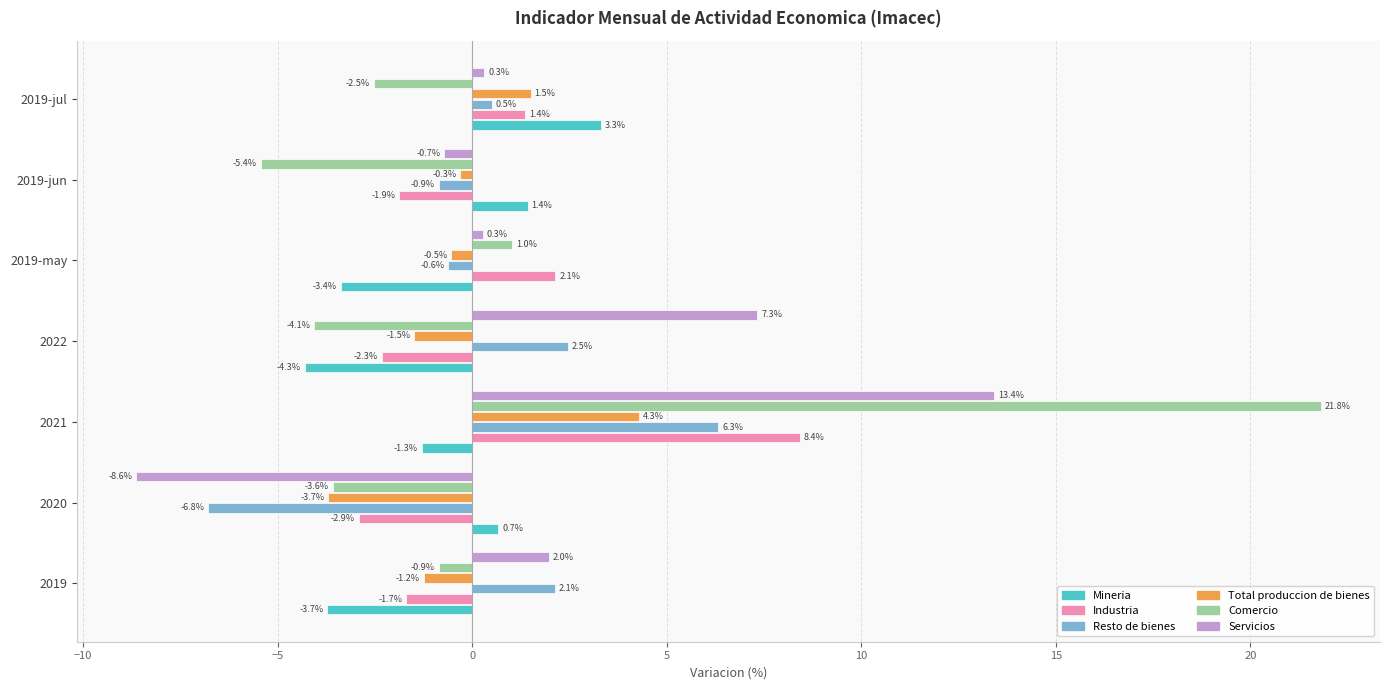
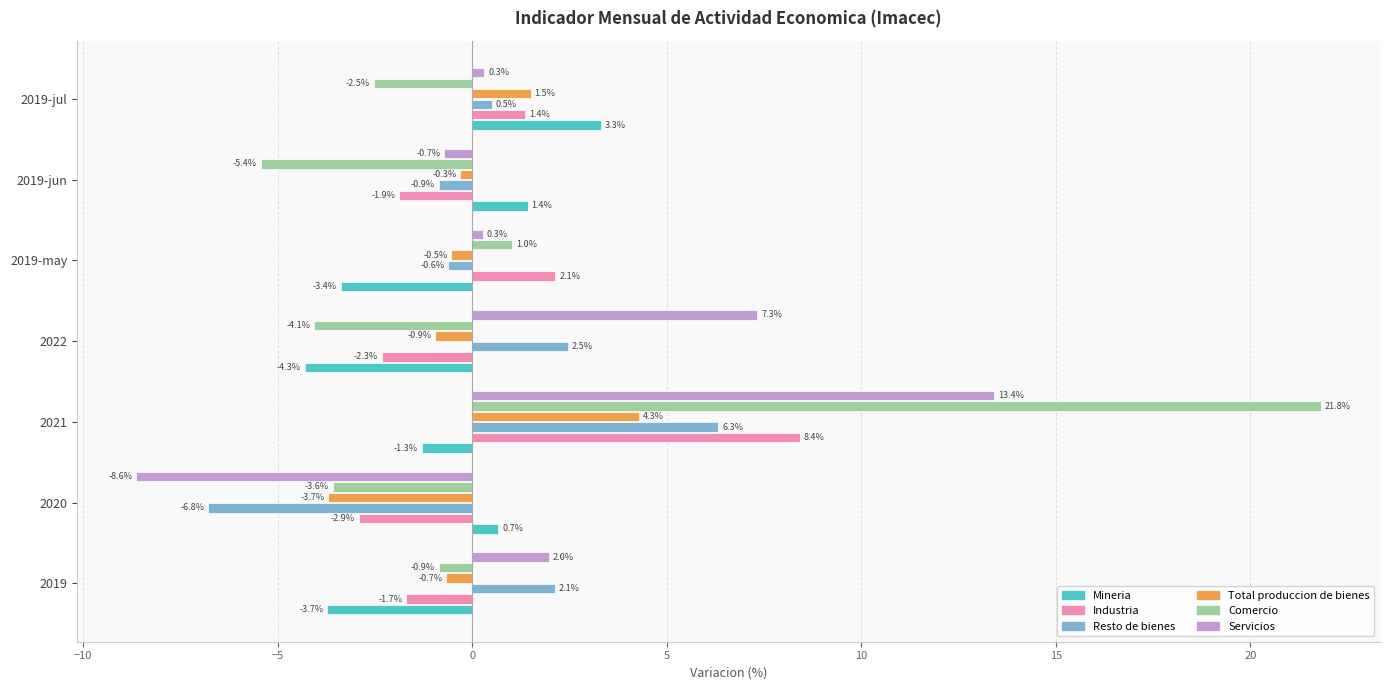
  {
    "Total produccion de bienes": {
      "2019-jul": "1.5%",
      "2019-jun": "-0.3%",
      "2019-may": "-0.5%",
-     "2022": "-1.5%",
+     "2022": "-0.9%",
      "2021": "4.3%",
      "2020": "-3.7%",
-     "2019": "-1.2%"
+     "2019": "-0.7%"
    },
    "Comercio": {
      "2019-jul": "-2.5%",
      "2019-jun": "-5.4%",
      "2019-may": "1.0%",
      "2022": "-4.1%",
      "2021": "21.8%",
      "2020": "-3.6%",
      "2019": "-0.9%"
    }
  }
